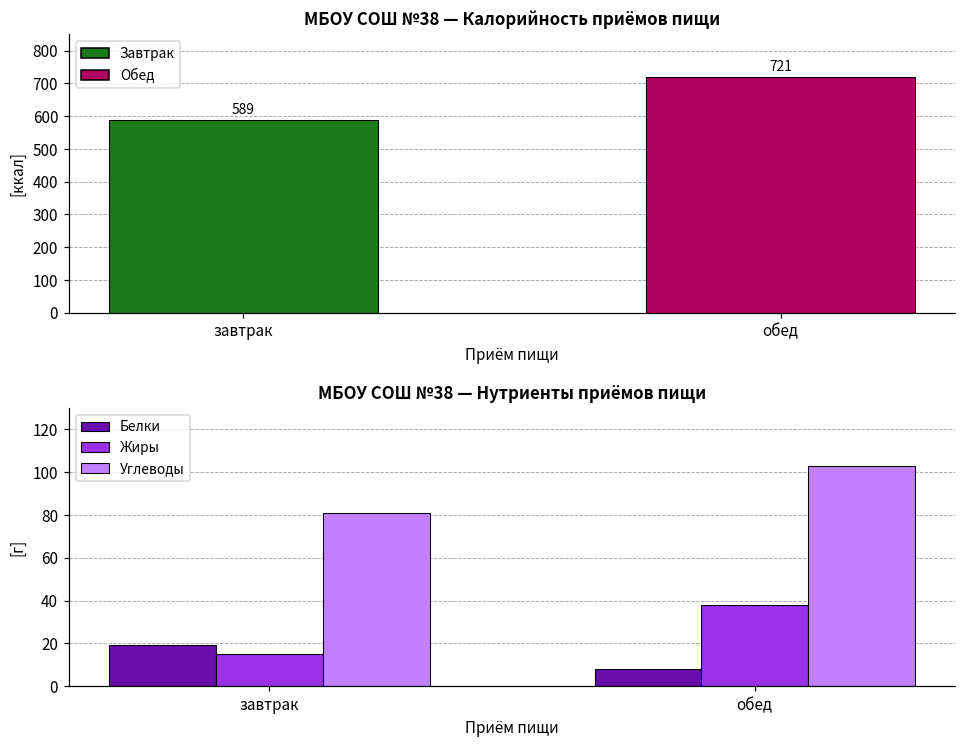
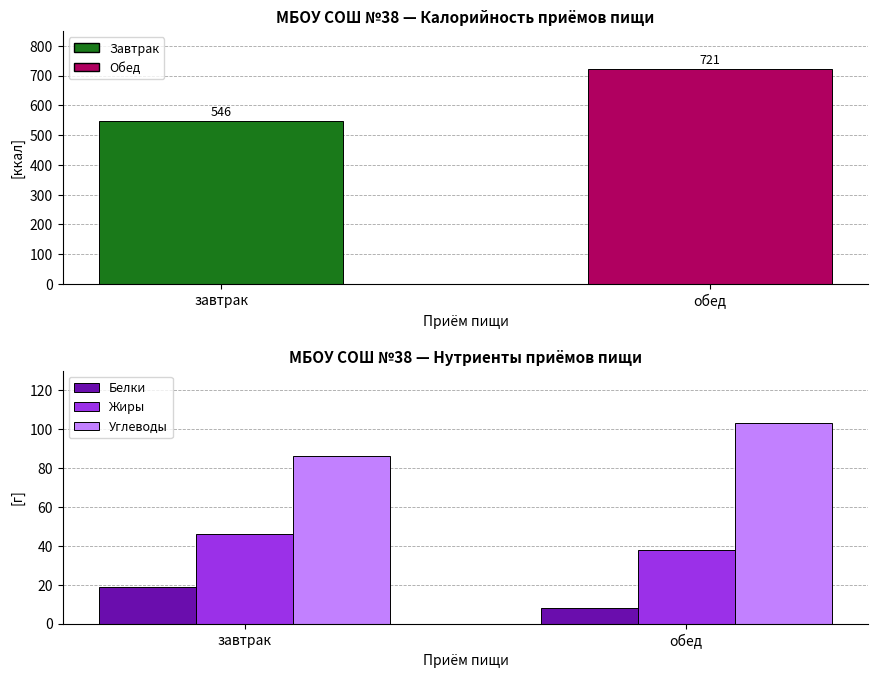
  {
    "МБОУ СОШ №38 — Калорийность приёмов пищи": {
-     "завтрак": 589,
+     "завтрак": 546,
      "обед": 721
    },
    "МБОУ СОШ №38 — Нутриенты приёмов пищи": {
      "Белки": {
        "завтрак": 19,
        "обед": 8
      },
      "Жиры": {
-       "завтрак": 15,
+       "завтрак": 46,
        "обед": 38
      },
      "Углеводы": {
-       "завтрак": 81,
+       "завтрак": 86,
        "обед": 103
      }
    }
  }
